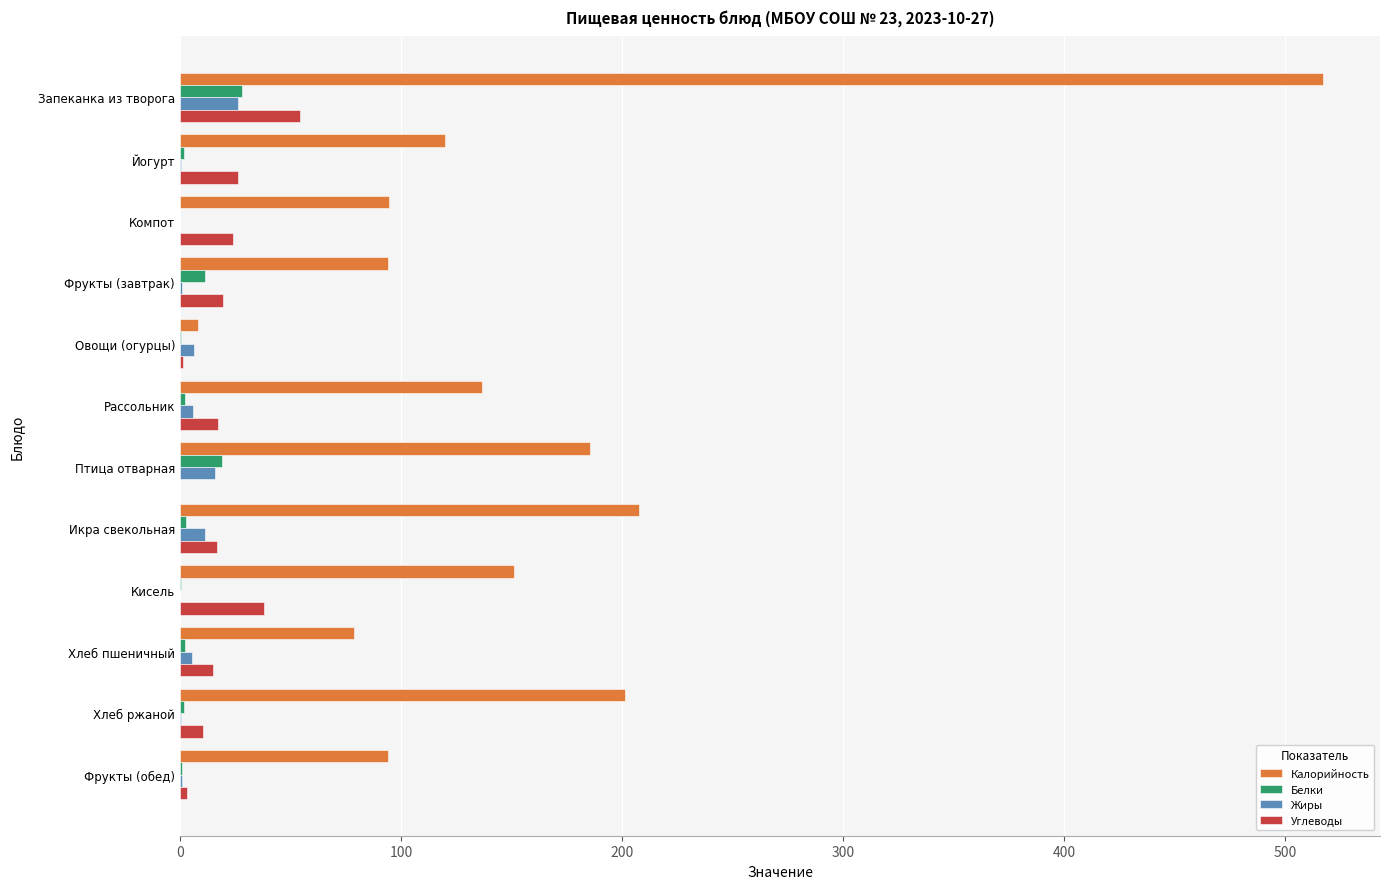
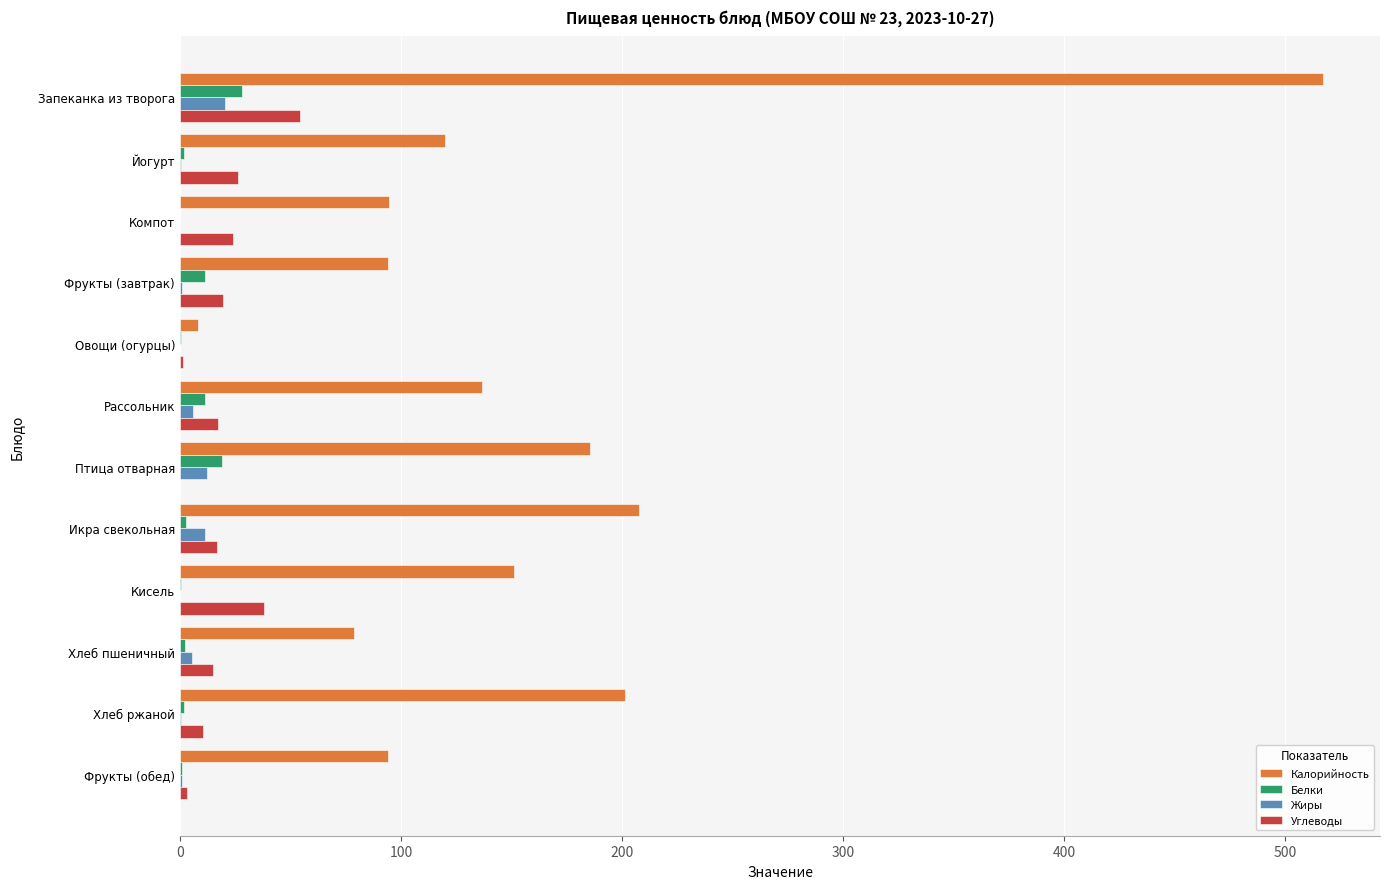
  {
    "Калорийность": {
      "Запеканка из творога": 517,
      "Йогурт": 120,
      "Компот": 95,
      "Фрукты (завтрак)": 94,
      "Овощи (огурцы)": 8,
      "Рассольник": 137,
      "Птица отварная": 186,
      "Икра свекольная": 208,
      "Кисель": 151,
      "Хлеб пшеничный": 79,
      "Хлеб ржаной": 201,
      "Фрукты (обед)": 94
    },
    "Белки": {
      "Запеканка из творога": 28,
      "Йогурт": 2,
      "Фрукты (завтрак)": 12,
-     "Рассольник": 2,
+     "Рассольник": 11,
      "Птица отварная": 19,
      "Икра свекольная": 3,
      "Хлеб пшеничный": 2,
      "Хлеб ржаной": 2
    },
    "Жиры": {
-     "Запеканка из творога": 26,
-     "Овощи (огурцы)": 7,
+     "Запеканка из творога": 21,
+     "Овощи (огурцы)": 0,
      "Рассольник": 6,
-     "Птица отварная": 16,
+     "Птица отварная": 12,
      "Икра свекольная": 11,
      "Хлеб пшеничный": 5
    },
    "Углеводы": {
      "Запеканка из творога": 54,
      "Йогурт": 26,
      "Компот": 24,
      "Фрукты (завтрак)": 20,
      "Овощи (огурцы)": 2,
      "Рассольник": 17,
      "Птица отварная": 0,
      "Икра свекольная": 17,
      "Кисель": 38,
      "Хлеб пшеничный": 15,
      "Хлеб ржаной": 10,
      "Фрукты (обед)": 3
    }
  }
